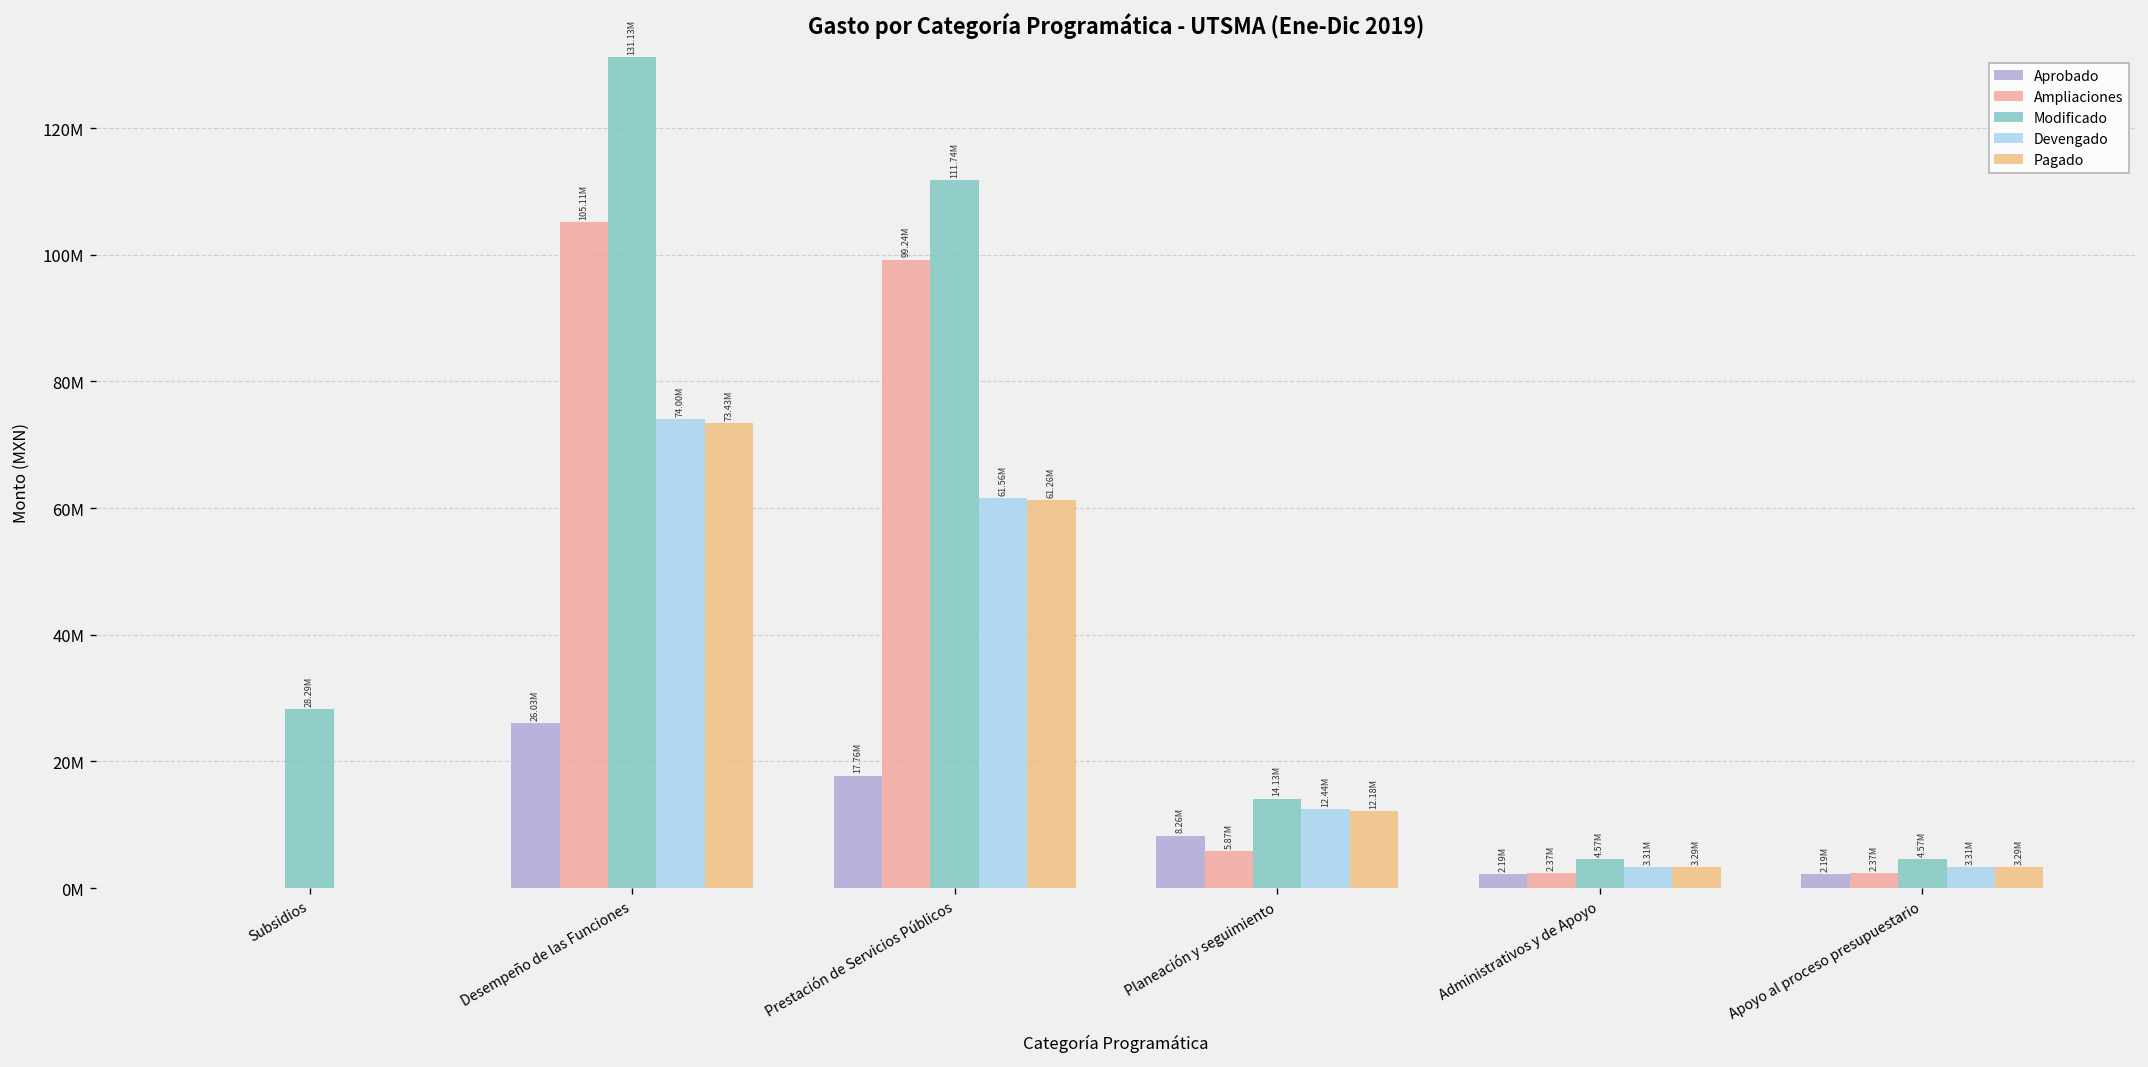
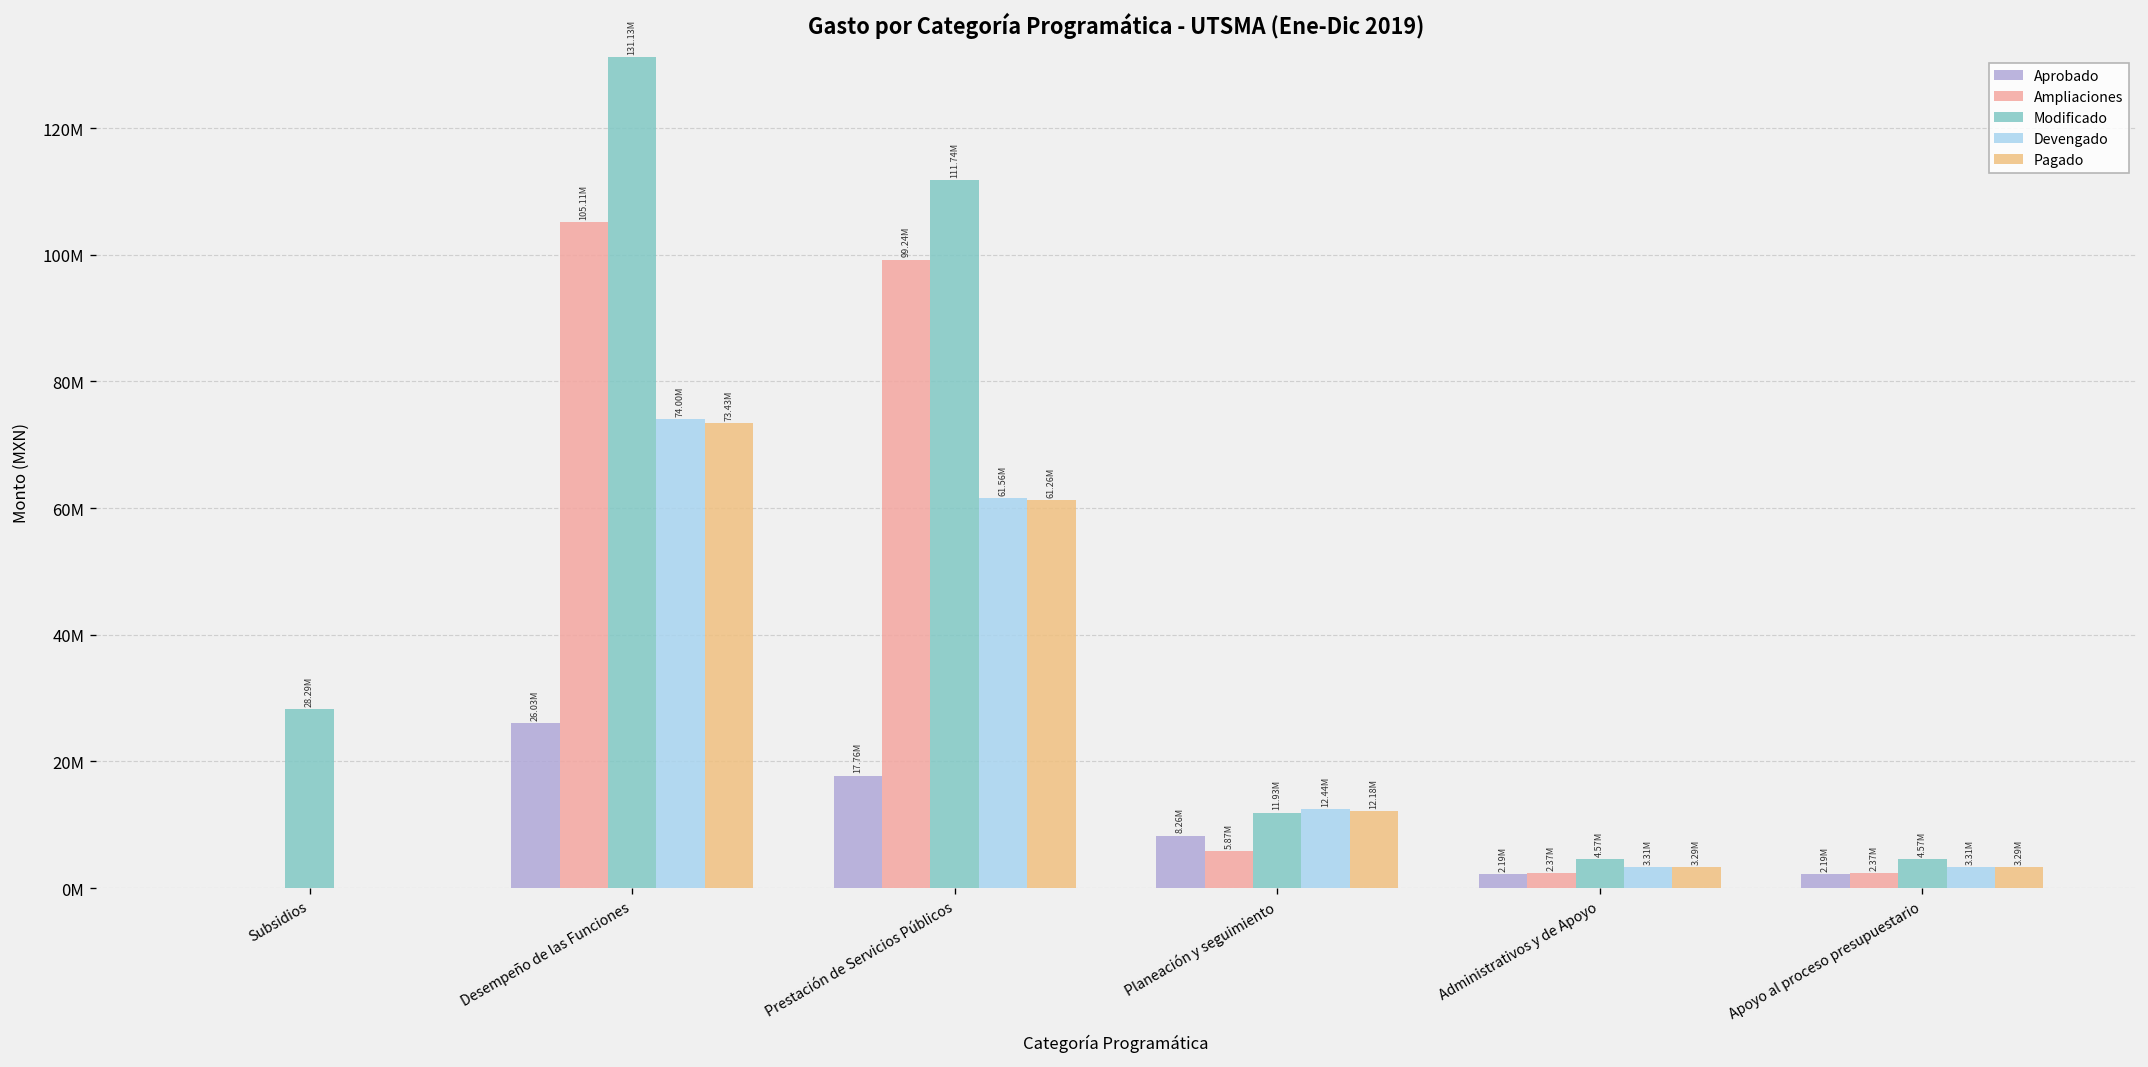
  {
    "Modificado": {
      "Subsidios": "28.29M",
      "Desempeño de las Funciones": "131.13M",
      "Prestación de Servicios Públicos": "111.74M",
-     "Planeación y seguimiento": "14.13M",
+     "Planeación y seguimiento": "11.93M",
      "Administrativos y de Apoyo": "4.57M",
      "Apoyo al proceso presupuestario": "4.57M"
    }
  }
